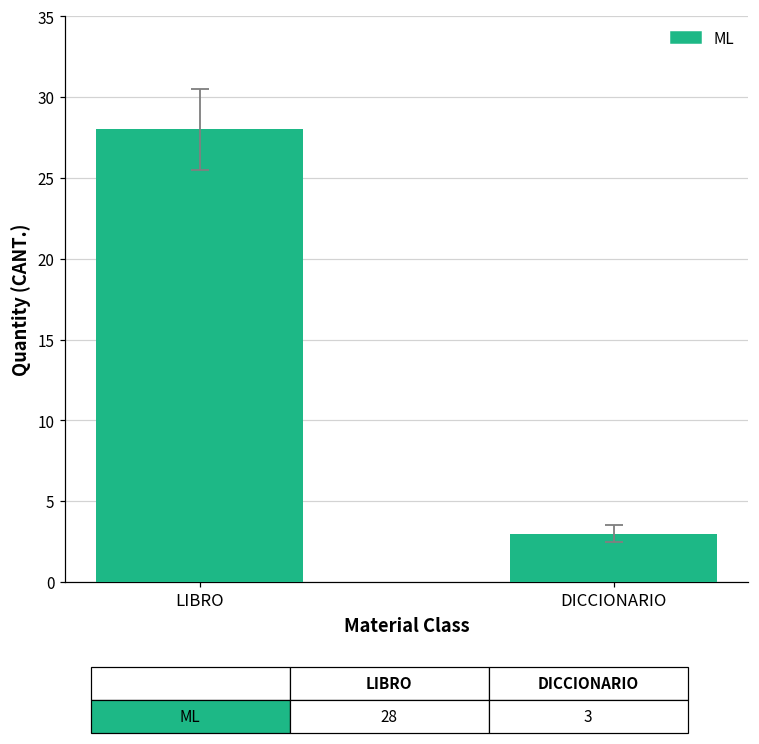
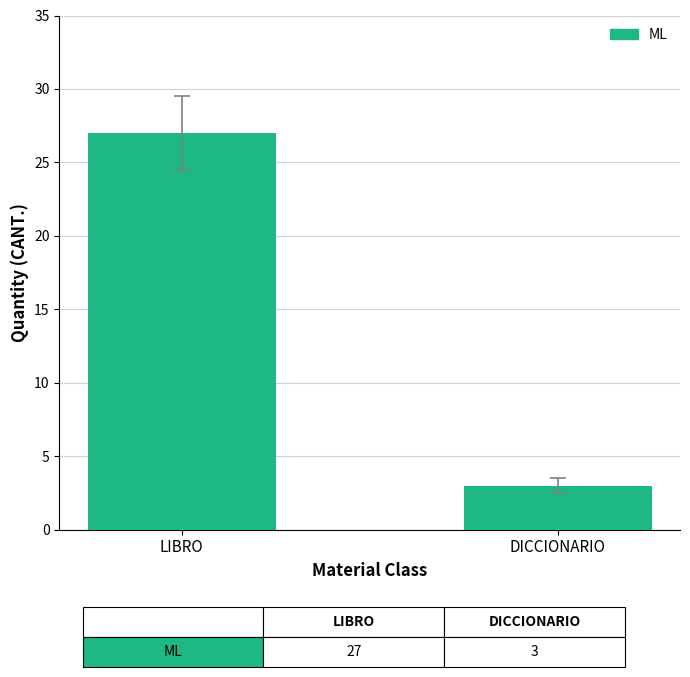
  {
    "ML": {
-     "LIBRO": 28
+     "LIBRO": 27
    }
  }
